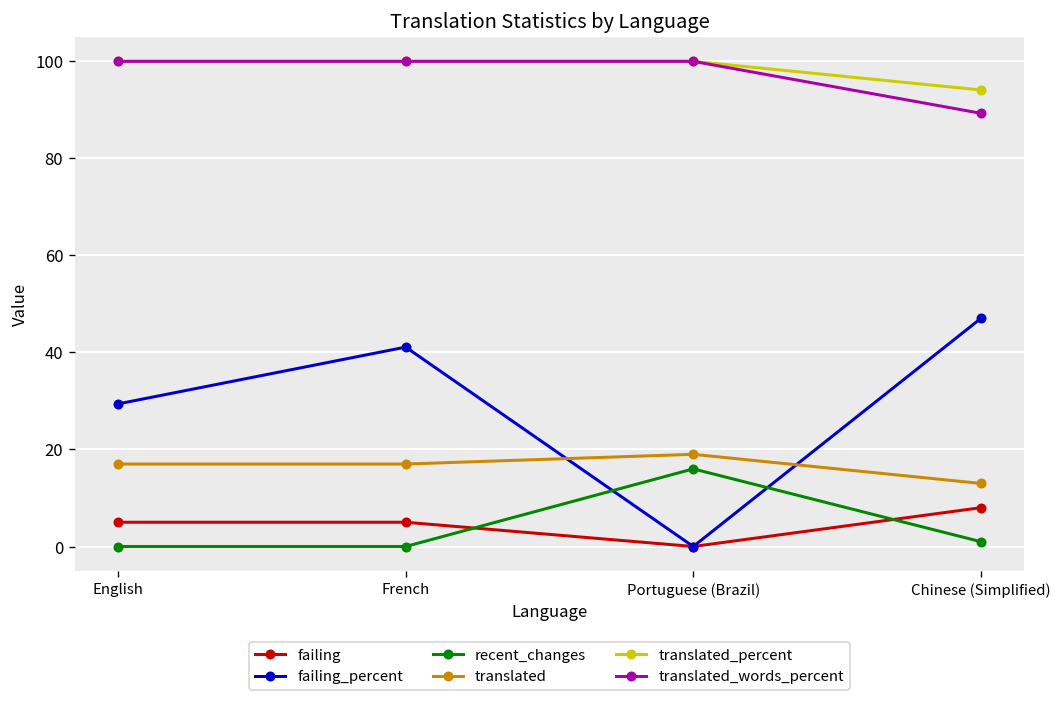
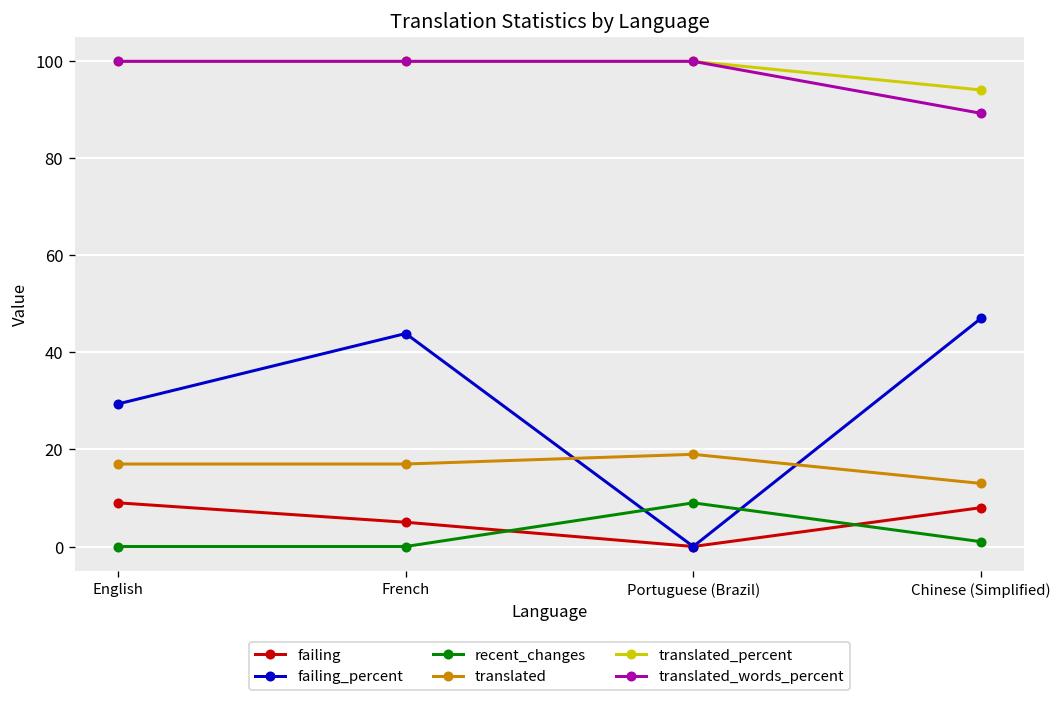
  {
    "failing": {
-     "English": 5,
+     "English": 9,
      "French": 5,
      "Chinese (Simplified)": 8
    },
    "failing_percent": {
      "English": 29,
-     "French": 41,
+     "French": 44,
      "Chinese (Simplified)": 47
    },
    "recent_changes": {
      "English": 0,
      "French": 0,
-     "Portuguese (Brazil)": 16,
+     "Portuguese (Brazil)": 9,
      "Chinese (Simplified)": 1
    },
    "translated": {
      "English": 17,
      "French": 17,
      "Portuguese (Brazil)": 19,
      "Chinese (Simplified)": 13
    },
    "translated_percent": {
      "Chinese (Simplified)": 94
    },
    "translated_words_percent": {
      "Chinese (Simplified)": 89
    }
  }
